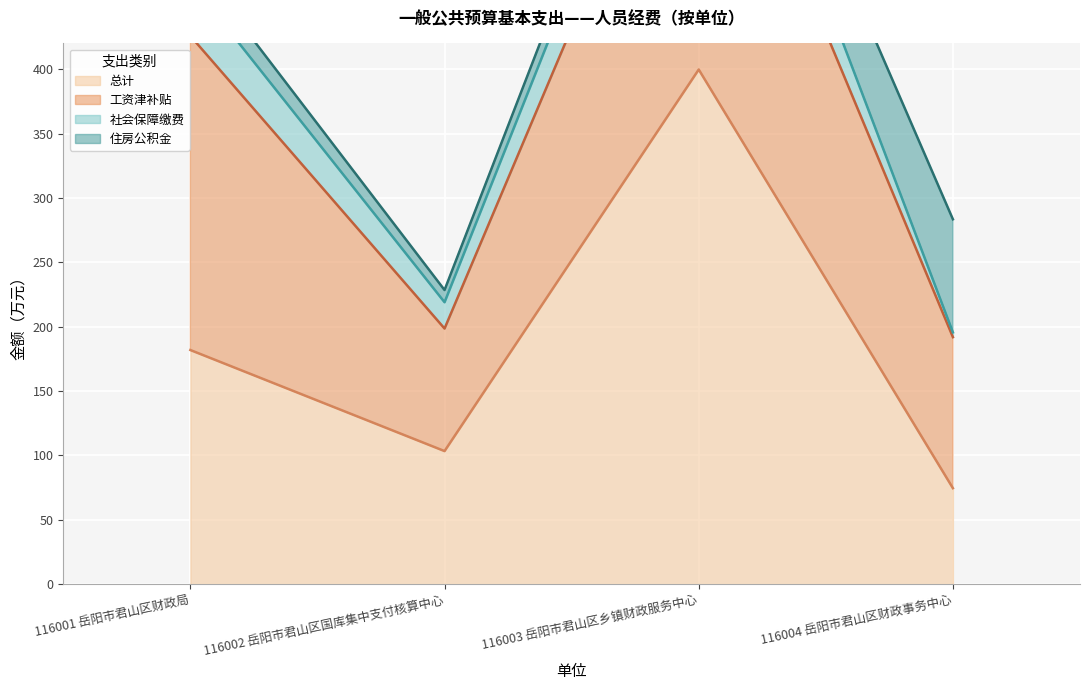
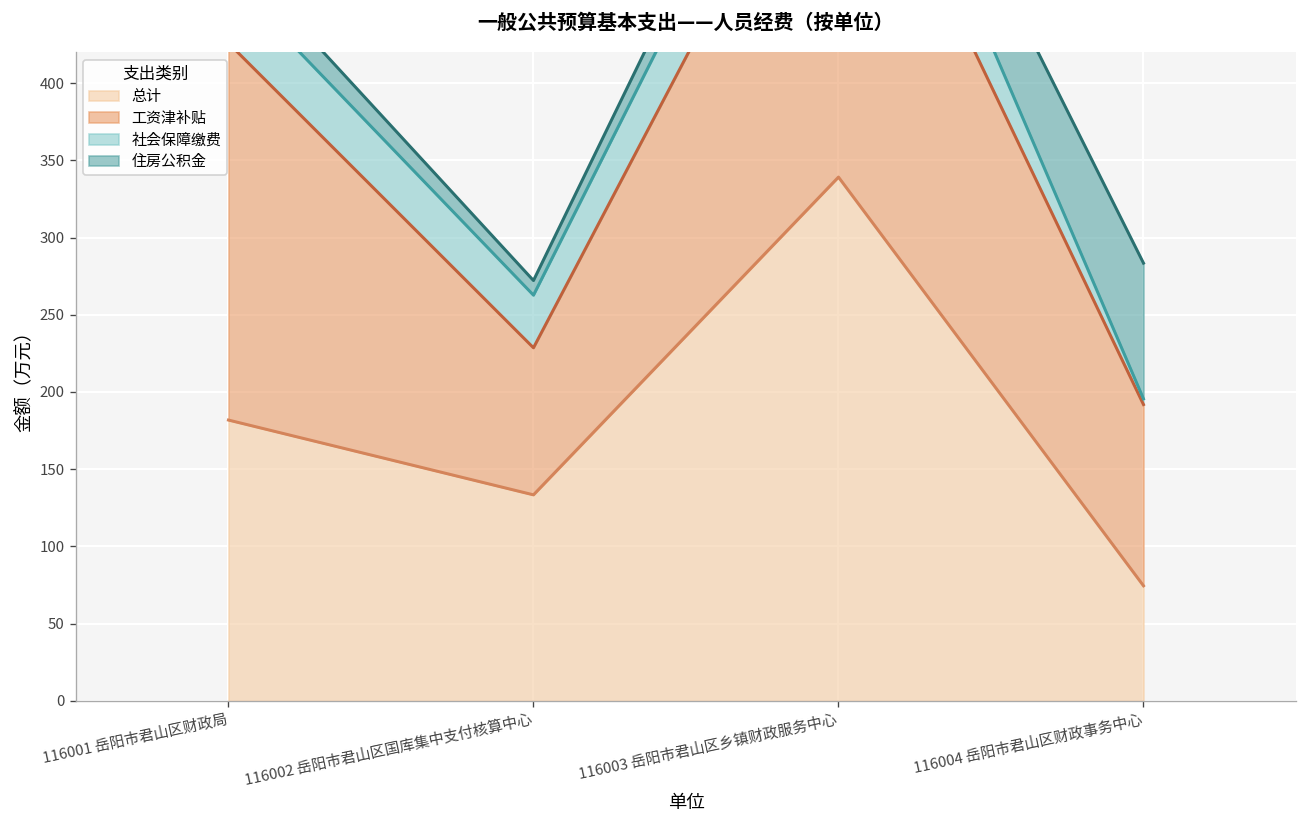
  {
    "总计": {
      "116001 岳阳市君山区财政局": 182,
-     "116002 岳阳市君山区国库集中支付核算中心": 103,
-     "116003 岳阳市君山区乡镇财政服务中心": 400,
+     "116002 岳阳市君山区国库集中支付核算中心": 133,
+     "116003 岳阳市君山区乡镇财政服务中心": 339,
      "116004 岳阳市君山区财政事务中心": 75
    },
    "工资津补贴": {
      "116002 岳阳市君山区国库集中支付核算中心": 95,
      "116004 岳阳市君山区财政事务中心": 117
    },
    "社会保障缴费": {
-     "116002 岳阳市君山区国库集中支付核算中心": 20,
+     "116002 岳阳市君山区国库集中支付核算中心": 34,
      "116004 岳阳市君山区财政事务中心": 4
    },
    "住房公积金": {
      "116002 岳阳市君山区国库集中支付核算中心": 9,
      "116004 岳阳市君山区财政事务中心": 88
    }
  }
